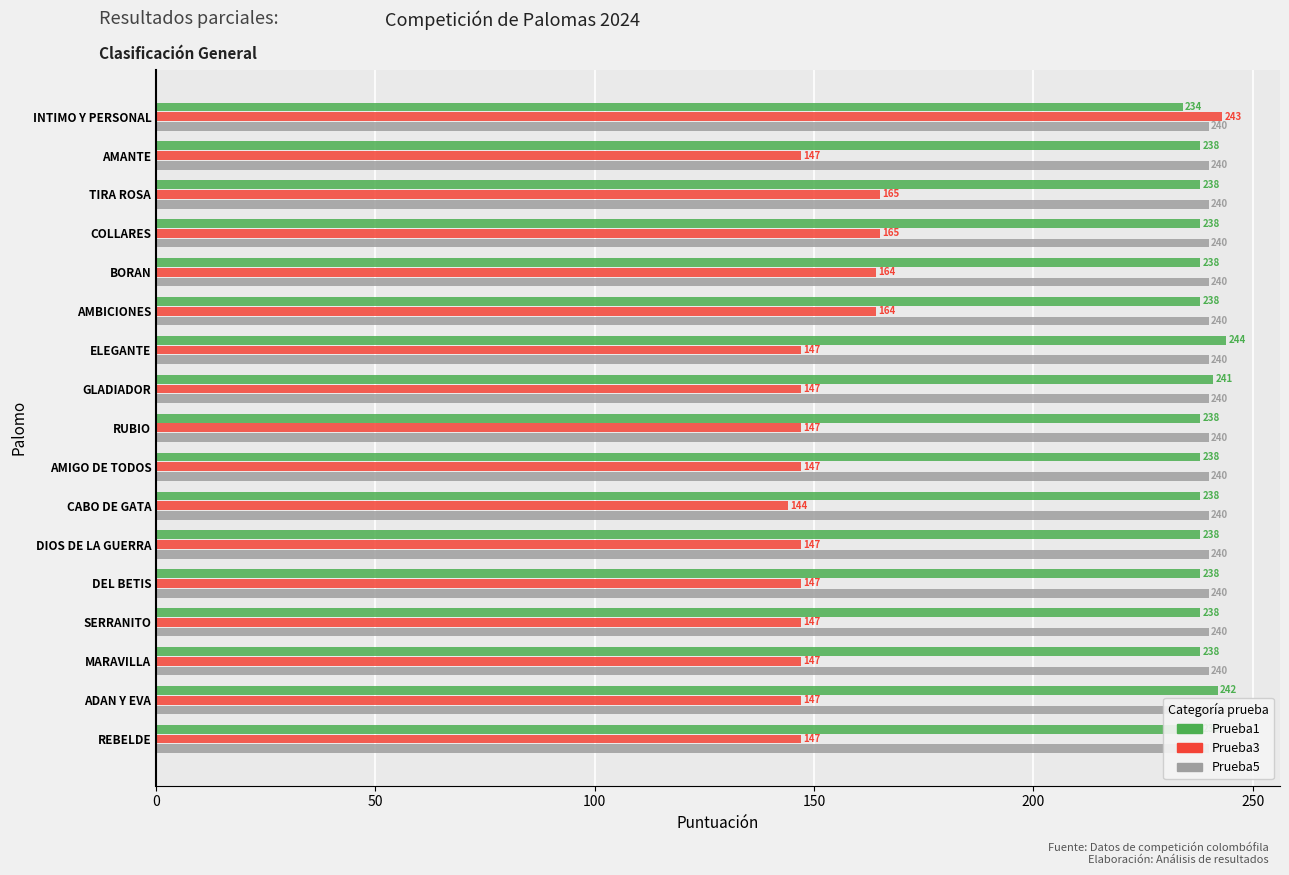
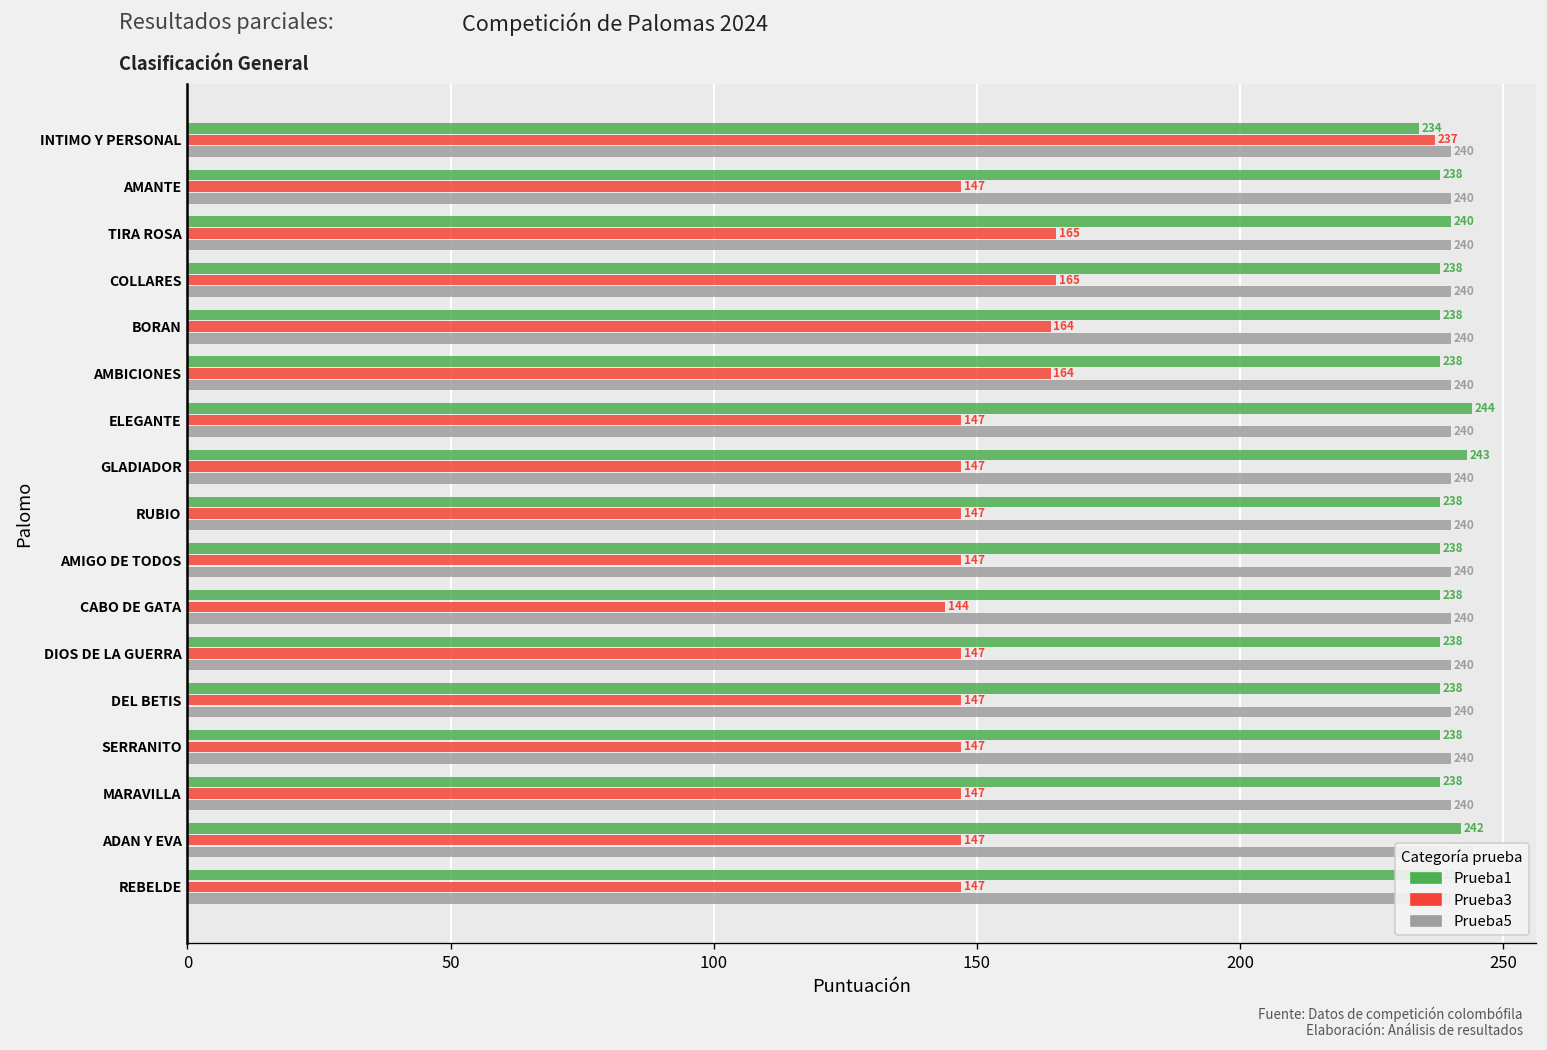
  {
    "Prueba1": {
      "INTIMO Y PERSONAL": 234,
      "AMANTE": 238,
-     "TIRA ROSA": 238,
+     "TIRA ROSA": 240,
      "COLLARES": 238,
      "BORAN": 238,
      "AMBICIONES": 238,
      "ELEGANTE": 244,
-     "GLADIADOR": 241,
+     "GLADIADOR": 243,
      "RUBIO": 238,
      "AMIGO DE TODOS": 238,
      "CABO DE GATA": 238,
      "DIOS DE LA GUERRA": 238,
      "DEL BETIS": 238,
      "SERRANITO": 238,
      "MARAVILLA": 238,
      "ADAN Y EVA": 242
    },
    "Prueba3": {
-     "INTIMO Y PERSONAL": 243,
+     "INTIMO Y PERSONAL": 237,
      "AMANTE": 147,
      "TIRA ROSA": 165,
      "COLLARES": 165,
      "BORAN": 164,
      "AMBICIONES": 164,
      "ELEGANTE": 147,
      "GLADIADOR": 147,
      "RUBIO": 147,
      "AMIGO DE TODOS": 147,
      "CABO DE GATA": 144,
      "DIOS DE LA GUERRA": 147,
      "DEL BETIS": 147,
      "SERRANITO": 147,
      "MARAVILLA": 147,
      "ADAN Y EVA": 147,
      "REBELDE": 147
    },
    "Prueba5": {
      "INTIMO Y PERSONAL": 240,
      "AMANTE": 240,
      "TIRA ROSA": 240,
      "COLLARES": 240,
      "BORAN": 240,
      "AMBICIONES": 240,
      "ELEGANTE": 240,
      "GLADIADOR": 240,
      "RUBIO": 240,
      "AMIGO DE TODOS": 240,
      "CABO DE GATA": 240,
      "DIOS DE LA GUERRA": 240,
      "DEL BETIS": 240,
      "SERRANITO": 240,
      "MARAVILLA": 240
    }
  }
